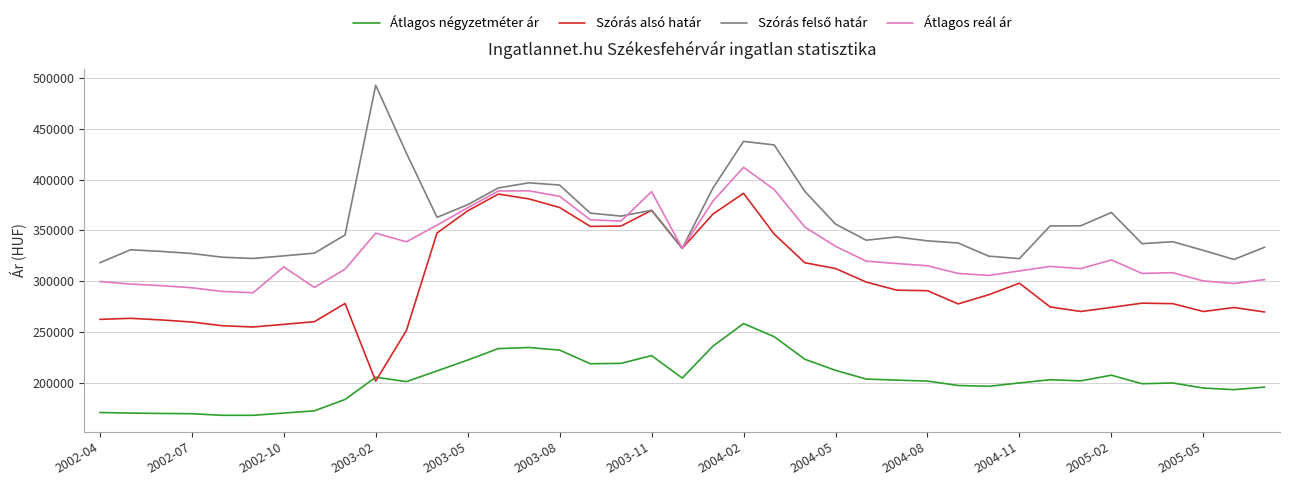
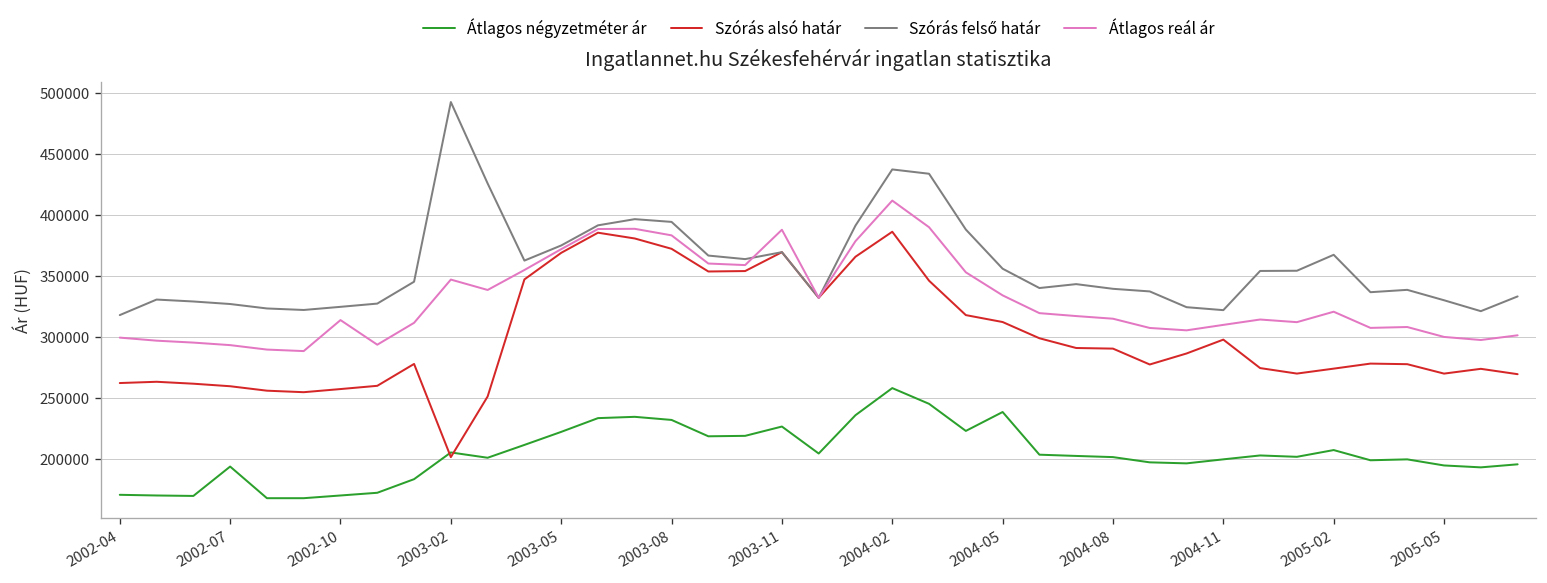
  {
    "Átlagos négyzetméter ár": {
      "2002-04": 171000,
-     "2002-07": 170000,
+     "2002-07": 194000,
      "2002-10": 170000,
      "2003-02": 206000,
      "2003-05": 222000,
      "2003-08": 232000,
      "2003-11": 227000,
      "2004-02": 258000,
-     "2004-05": 212000,
+     "2004-05": 239000,
      "2004-08": 202000,
      "2004-11": 200000,
      "2005-02": 208000,
      "2005-05": 195000
    },
    "Szórás alsó határ": {
      "2002-04": 262000,
      "2002-07": 260000,
      "2002-10": 258000,
      "2003-02": 202000,
      "2003-05": 369000,
      "2003-08": 373000,
      "2004-02": 387000,
      "2004-05": 312000,
      "2004-08": 291000,
      "2004-11": 298000,
      "2005-02": 274000,
      "2005-05": 270000
    },
    "Szórás felső határ": {
      "2002-04": 318000,
      "2002-07": 327000,
      "2002-10": 325000,
      "2003-02": 493000,
      "2003-05": 375000,
      "2003-08": 395000,
      "2004-02": 438000,
      "2004-05": 356000,
      "2004-08": 340000,
      "2004-11": 322000,
      "2005-02": 368000,
      "2005-05": 330000
    },
    "Átlagos reál ár": {
      "2002-04": 300000,
      "2002-07": 294000,
      "2002-10": 314000,
      "2003-02": 347000,
      "2003-05": 372000,
      "2003-08": 384000,
      "2003-11": 388000,
      "2004-02": 412000,
      "2004-05": 334000,
      "2004-08": 315000,
      "2004-11": 310000,
      "2005-02": 321000,
      "2005-05": 300000
    }
  }
